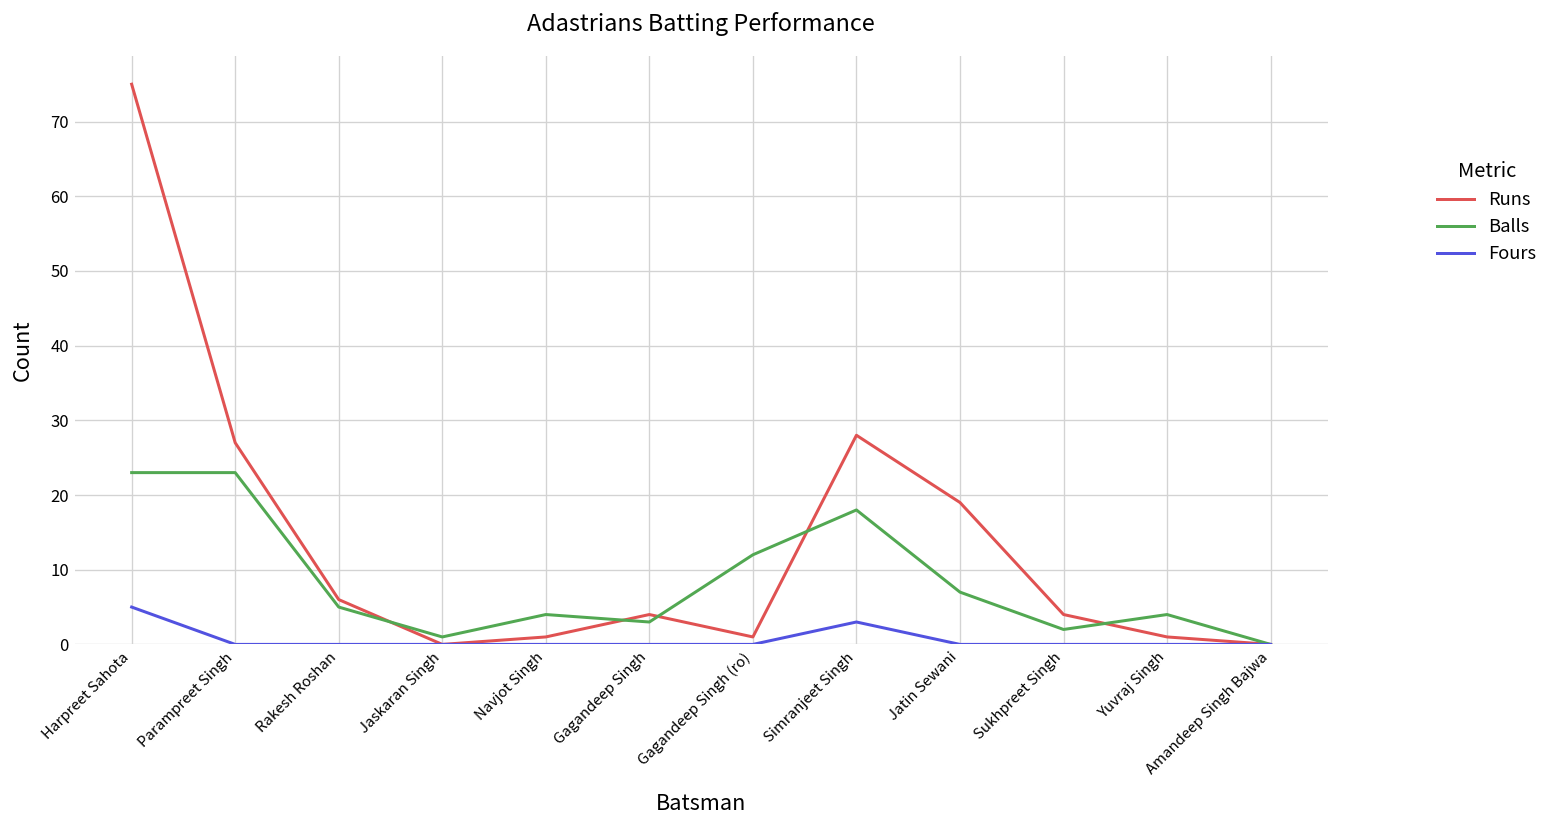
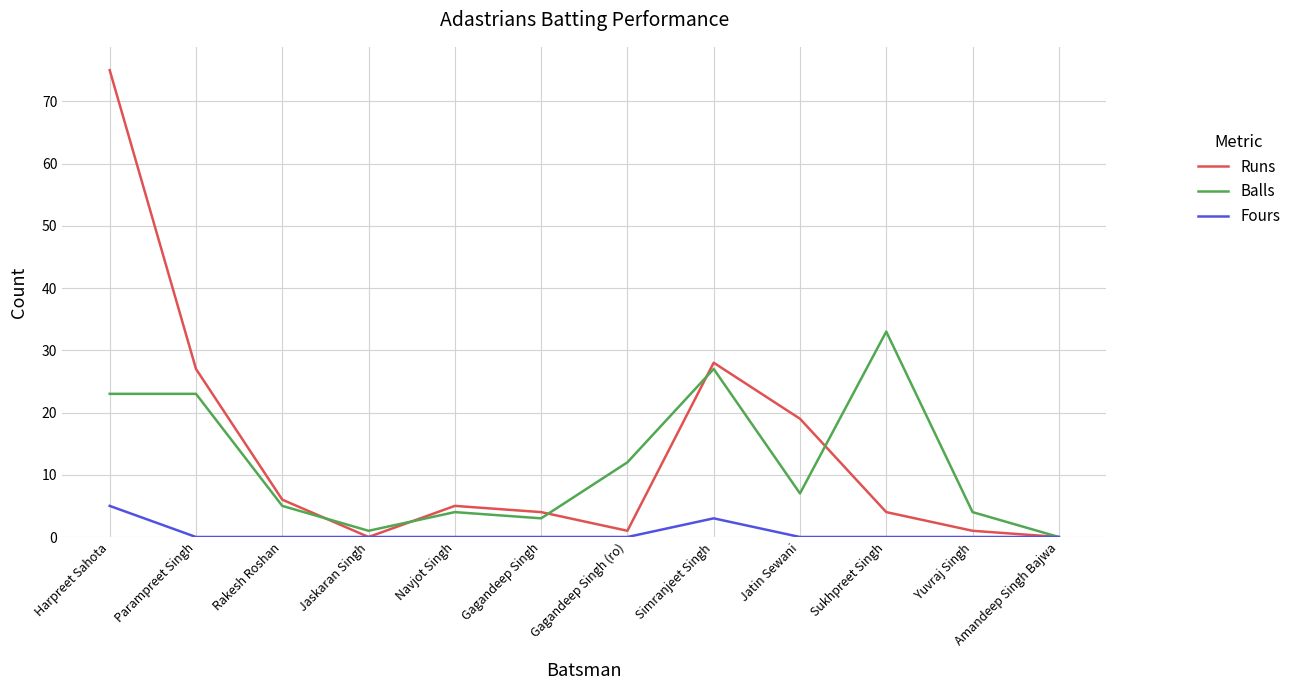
  {
    "Runs": {
      "Harpreet Sahota": 75,
      "Parampreet Singh": 27,
      "Rakesh Roshan": 6,
-     "Navjot Singh": 1,
+     "Navjot Singh": 5,
      "Gagandeep Singh": 4,
      "Gagandeep Singh (ro)": 1,
      "Simranjeet Singh": 28,
      "Jatin Sewani": 19,
      "Sukhpreet Singh": 4,
      "Yuvraj Singh": 1
    },
    "Balls": {
      "Harpreet Sahota": 23,
      "Parampreet Singh": 23,
      "Rakesh Roshan": 5,
      "Jaskaran Singh": 1,
      "Navjot Singh": 4,
      "Gagandeep Singh": 3,
      "Gagandeep Singh (ro)": 12,
-     "Simranjeet Singh": 18,
+     "Simranjeet Singh": 27,
      "Jatin Sewani": 7,
-     "Sukhpreet Singh": 2,
+     "Sukhpreet Singh": 33,
      "Yuvraj Singh": 4
    },
    "Fours": {
      "Harpreet Sahota": 5,
      "Parampreet Singh": 0,
      "Rakesh Roshan": 0,
      "Navjot Singh": 0,
      "Gagandeep Singh": 0,
      "Gagandeep Singh (ro)": 0,
      "Simranjeet Singh": 3,
      "Jatin Sewani": 0,
      "Sukhpreet Singh": 0,
      "Yuvraj Singh": 0
    }
  }
